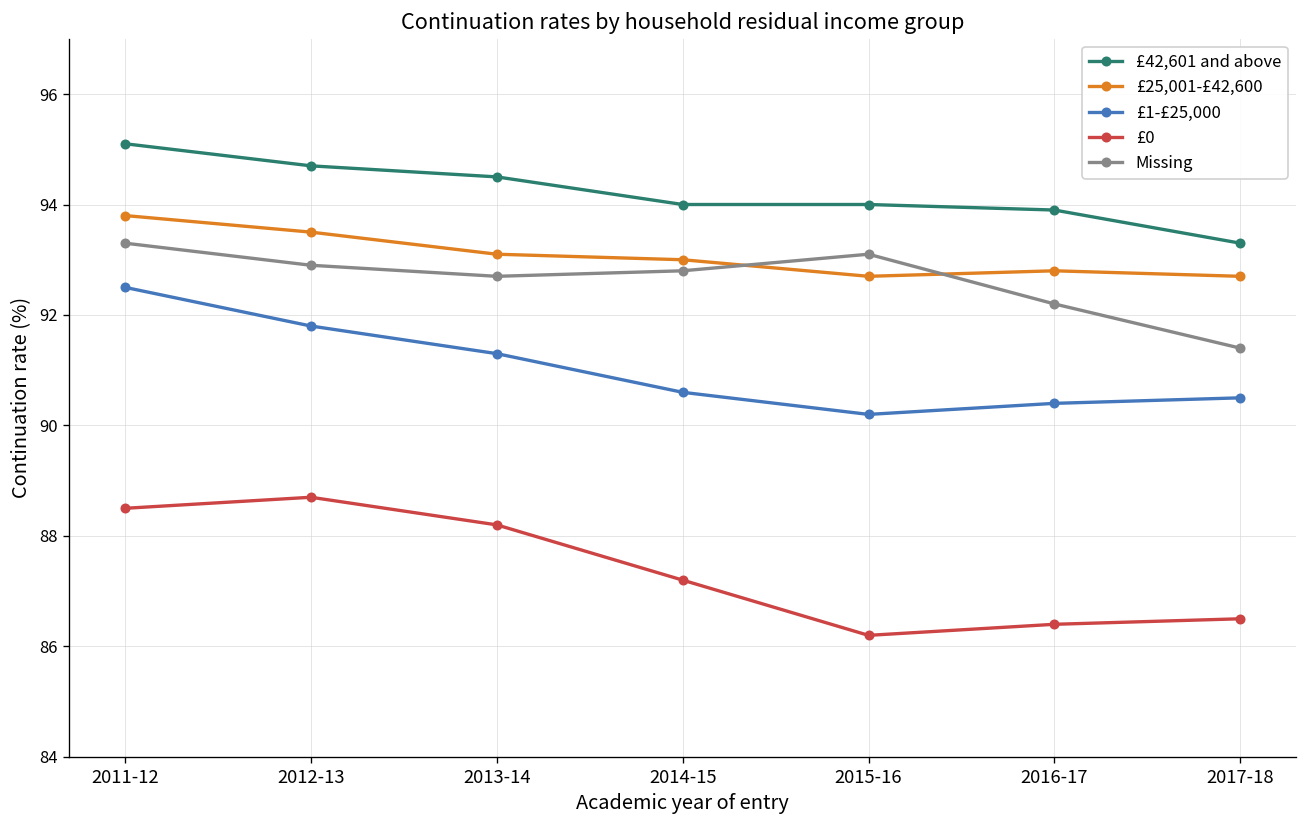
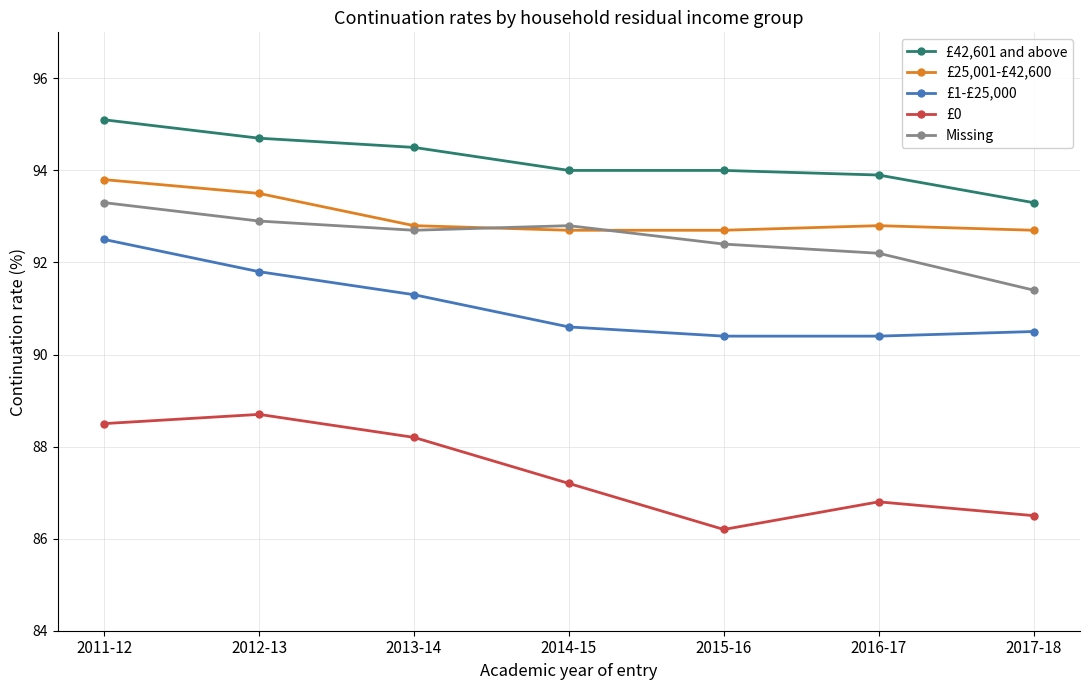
  {
    "£42,601 and above": {
      "2011-12": 95.1,
      "2012-13": 94.7,
      "2013-14": 94.5,
      "2014-15": 94.0,
      "2015-16": 94.0,
      "2016-17": 93.9,
      "2017-18": 93.3
    },
    "£25,001-£42,600": {
      "2011-12": 93.8,
      "2012-13": 93.5,
-     "2013-14": 93.1,
-     "2014-15": 93.0,
+     "2013-14": 92.8,
+     "2014-15": 92.7,
      "2015-16": 92.7,
      "2016-17": 92.8,
      "2017-18": 92.7
    },
    "£1-£25,000": {
      "2011-12": 92.5,
      "2012-13": 91.8,
      "2013-14": 91.3,
      "2014-15": 90.6,
-     "2015-16": 90.2,
+     "2015-16": 90.4,
      "2016-17": 90.4,
      "2017-18": 90.5
    },
    "£0": {
      "2011-12": 88.5,
      "2012-13": 88.7,
      "2013-14": 88.2,
      "2014-15": 87.2,
      "2015-16": 86.2,
-     "2016-17": 86.4,
+     "2016-17": 86.8,
      "2017-18": 86.5
    },
    "Missing": {
      "2011-12": 93.3,
      "2012-13": 92.9,
      "2013-14": 92.7,
      "2014-15": 92.8,
-     "2015-16": 93.1,
+     "2015-16": 92.4,
      "2016-17": 92.2,
      "2017-18": 91.4
    }
  }
